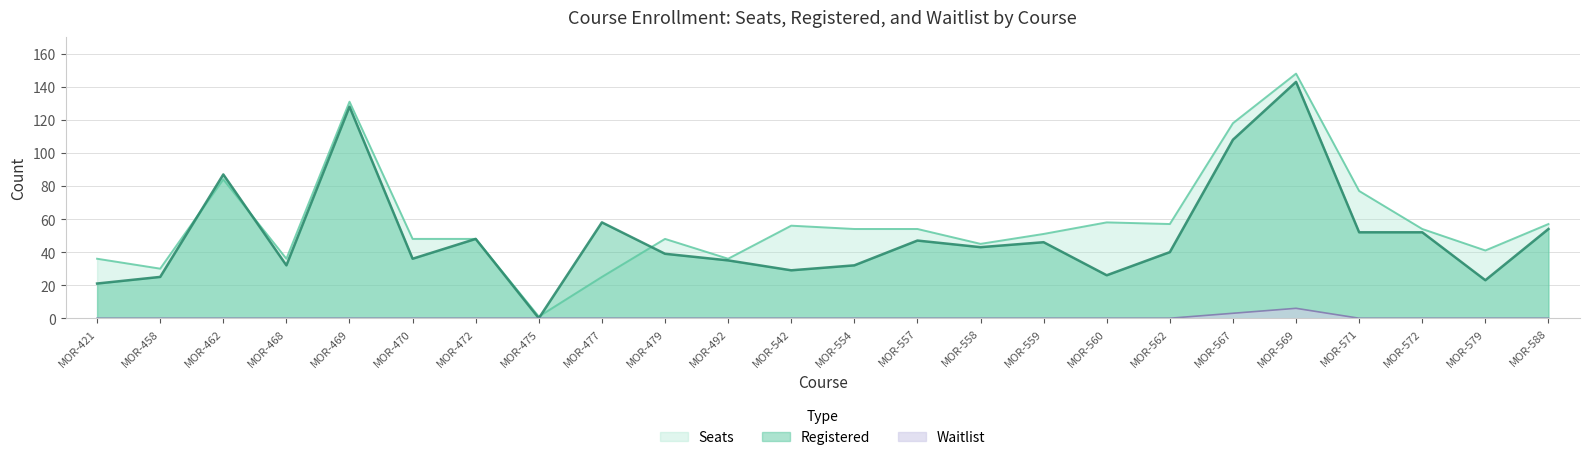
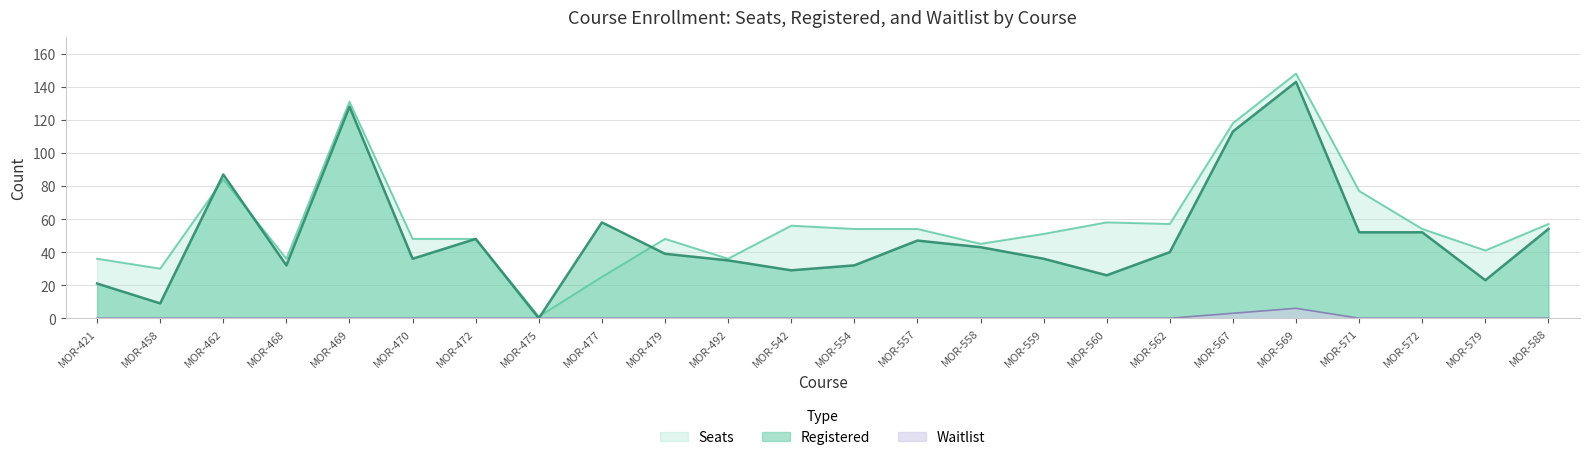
  {
    "Registered": {
      "MOR-421": 21,
-     "MOR-458": 25,
+     "MOR-458": 9,
      "MOR-462": 87,
      "MOR-468": 32,
      "MOR-469": 128,
      "MOR-470": 36,
      "MOR-477": 58,
      "MOR-479": 39,
      "MOR-542": 29,
      "MOR-554": 32,
      "MOR-557": 47,
      "MOR-558": 43,
-     "MOR-559": 46,
+     "MOR-559": 36,
      "MOR-560": 26,
      "MOR-562": 40,
-     "MOR-567": 108,
+     "MOR-567": 113,
      "MOR-569": 143,
      "MOR-571": 52,
      "MOR-572": 52,
      "MOR-579": 23,
      "MOR-588": 54
    }
  }
